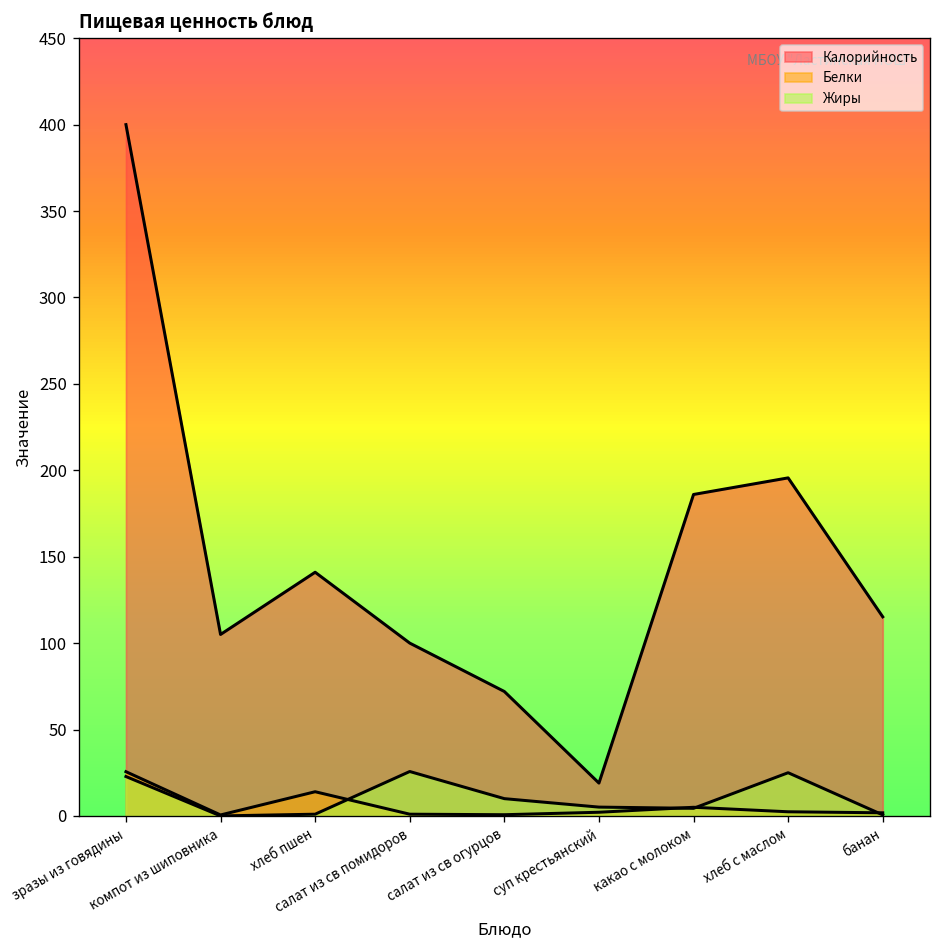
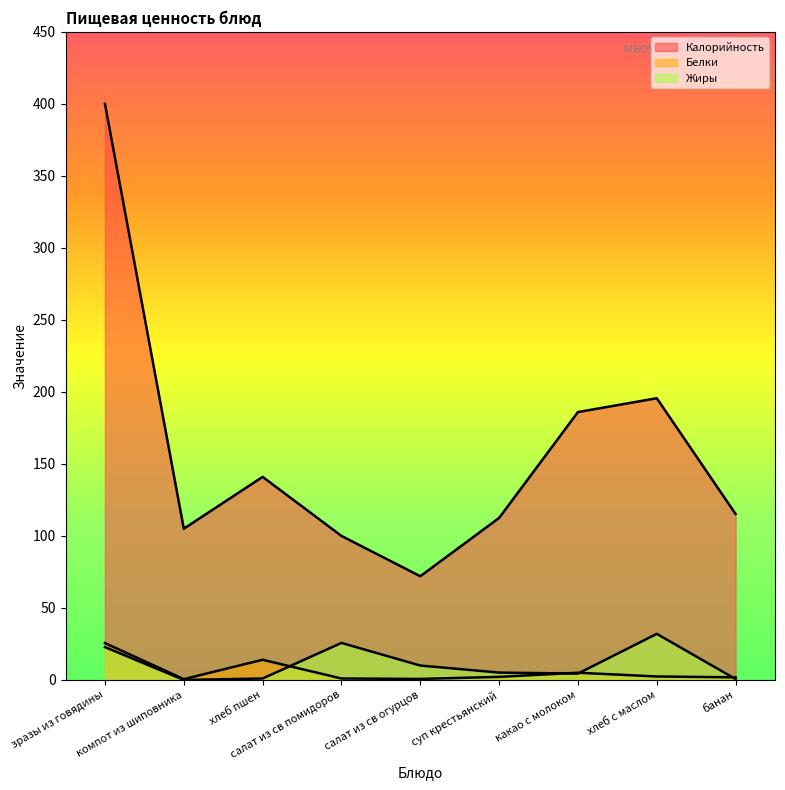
  {
    "Калорийность": {
      "зразы из говядины": 400,
      "компот из шиповника": 105,
      "хлеб пшен": 141,
      "салат из св помидоров": 100,
      "салат из св огурцов": 72,
-     "суп крестьянский": 19,
+     "суп крестьянский": 113,
      "какао с молоком": 186,
      "хлеб с маслом": 196,
      "банан": 115
    },
    "Белки": {
      "зразы из говядины": 26,
      "хлеб пшен": 14,
      "салат из св помидоров": 1,
      "салат из св огурцов": 1,
      "суп крестьянский": 2,
      "хлеб с маслом": 2
    },
    "Жиры": {
      "зразы из говядины": 23,
      "хлеб пшен": 1,
      "салат из св помидоров": 26,
      "салат из св огурцов": 10,
      "суп крестьянский": 5,
-     "хлеб с маслом": 25
+     "хлеб с маслом": 32
    }
  }
